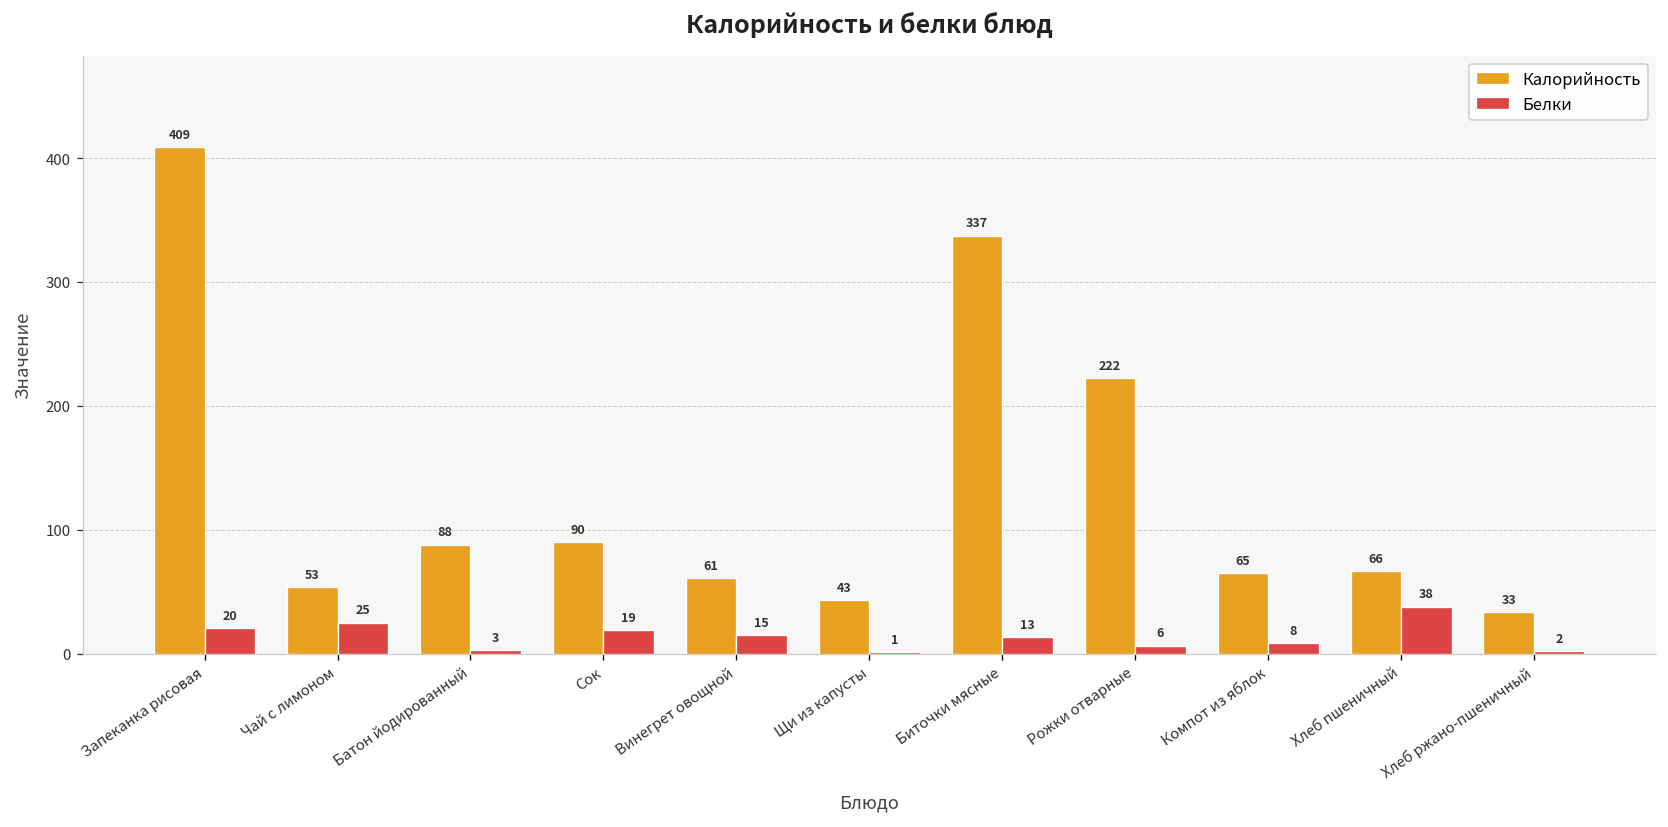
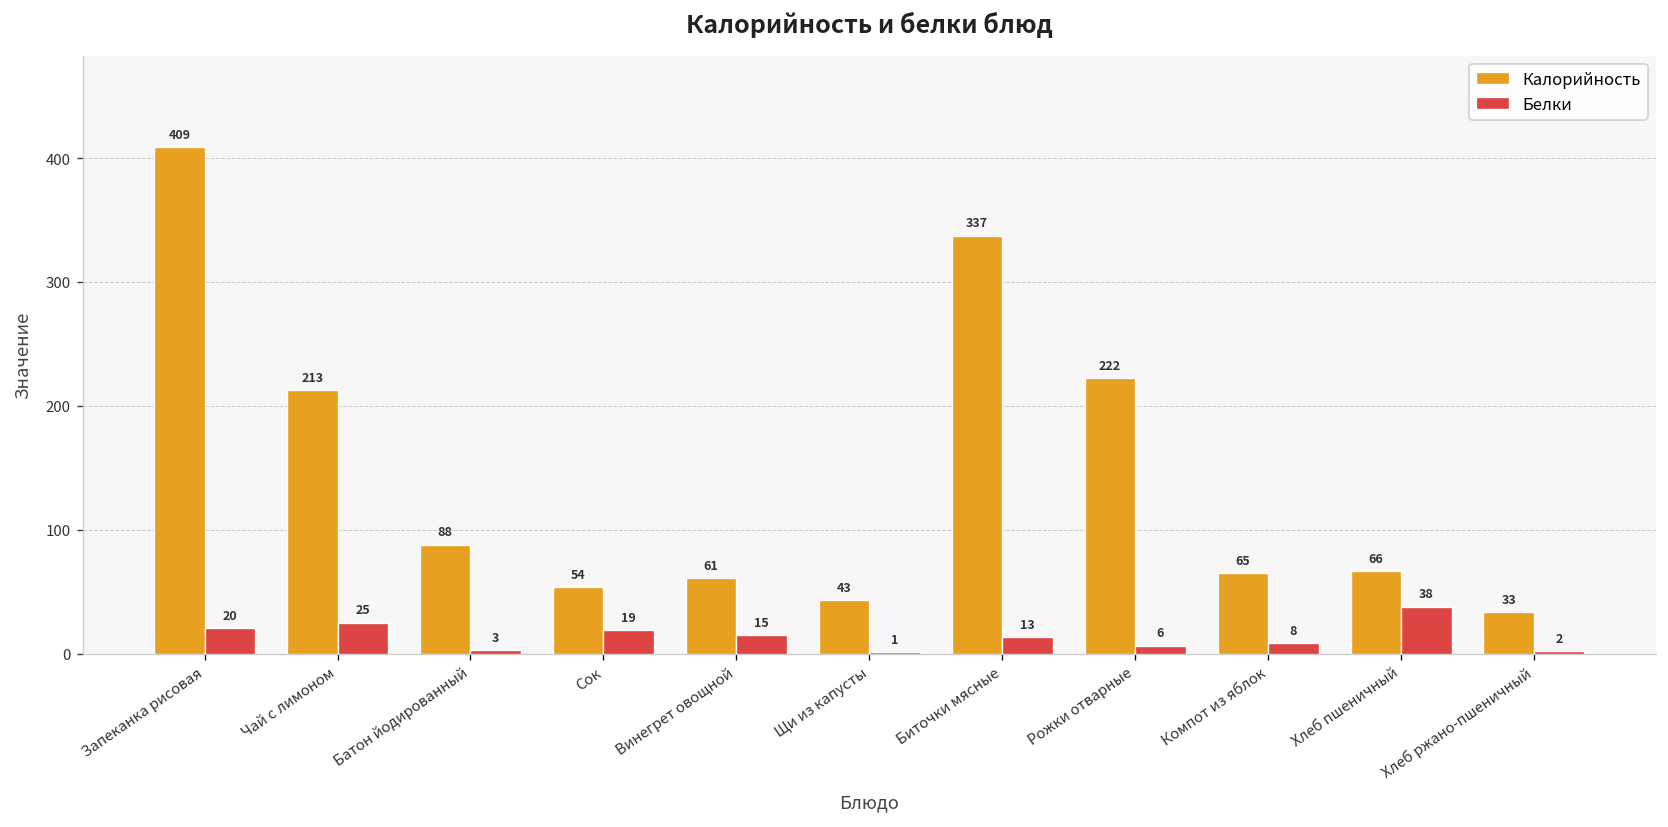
  {
    "Калорийность": {
      "Запеканка рисовая": 409,
-     "Чай с лимоном": 53,
+     "Чай с лимоном": 213,
      "Батон йодированный": 88,
-     "Сок": 90,
+     "Сок": 54,
      "Винегрет овощной": 61,
      "Щи из капусты": 43,
      "Биточки мясные": 337,
      "Рожки отварные": 222,
      "Компот из яблок": 65,
      "Хлеб пшеничный": 66,
      "Хлеб ржано-пшеничный": 33
    },
    "Белки": {
      "Запеканка рисовая": 20,
      "Чай с лимоном": 25,
      "Батон йодированный": 3,
      "Сок": 19,
      "Винегрет овощной": 15,
      "Щи из капусты": 1,
      "Биточки мясные": 13,
      "Рожки отварные": 6,
      "Компот из яблок": 8,
      "Хлеб пшеничный": 38,
      "Хлеб ржано-пшеничный": 2
    }
  }
